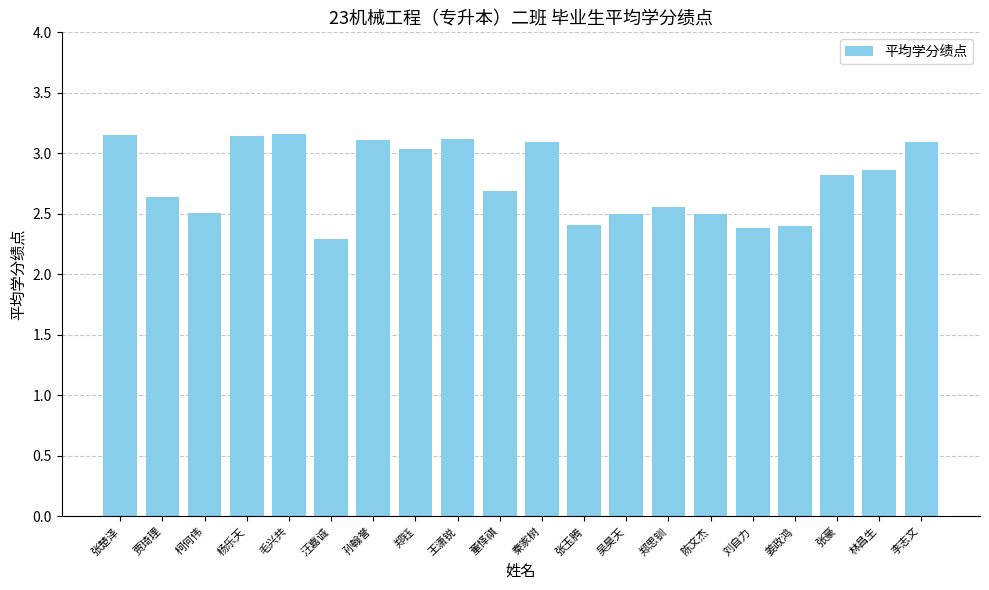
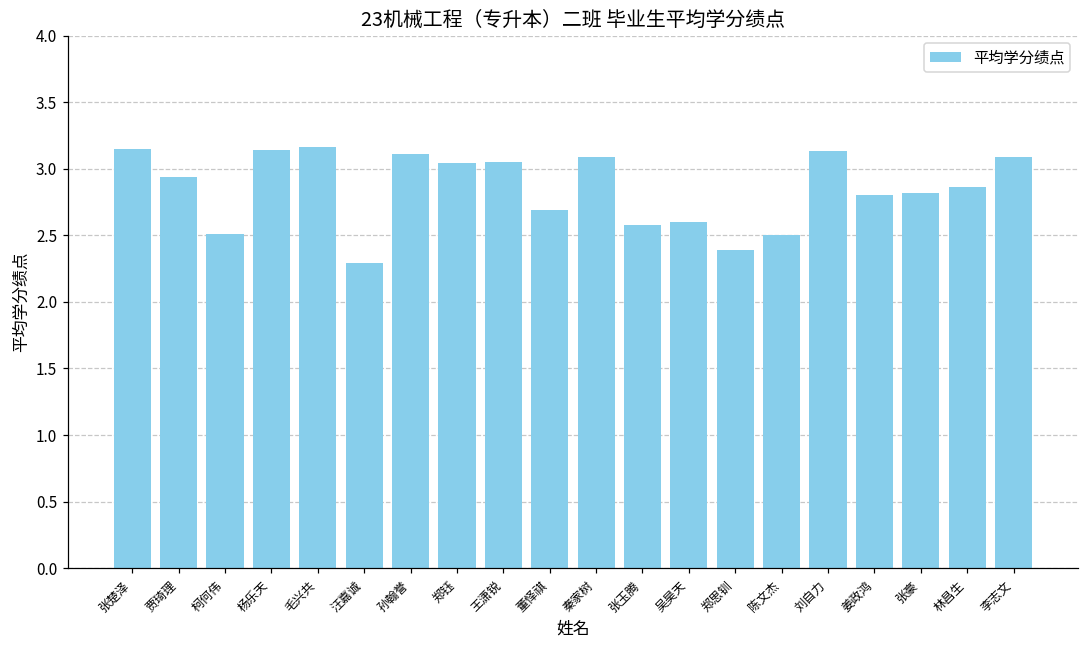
  {
    "张楚泽": 3.15,
-   "贾琦理": 2.64,
+   "贾琦理": 2.94,
    "柯何伟": 2.51,
    "杨乐天": 3.14,
    "毛兴共": 3.16,
    "汪嘉诚": 2.29,
    "孙翰誉": 3.11,
    "郑钰": 3.04,
-   "王潇锐": 3.12,
+   "王潇锐": 3.05,
    "董怿祺": 2.69,
    "秦家树": 3.09,
-   "张玉腾": 2.41,
-   "吴昊天": 2.5,
-   "郑思钏": 2.56,
+   "张玉腾": 2.58,
+   "吴昊天": 2.6,
+   "郑思钏": 2.39,
    "陈文杰": 2.50,
-   "刘自力": 2.38,
-   "姜政鸿": 2.4,
+   "刘自力": 3.13,
+   "姜政鸿": 2.8,
    "张豪": 2.82,
    "林昌生": 2.86,
    "李志文": 3.09
  }
